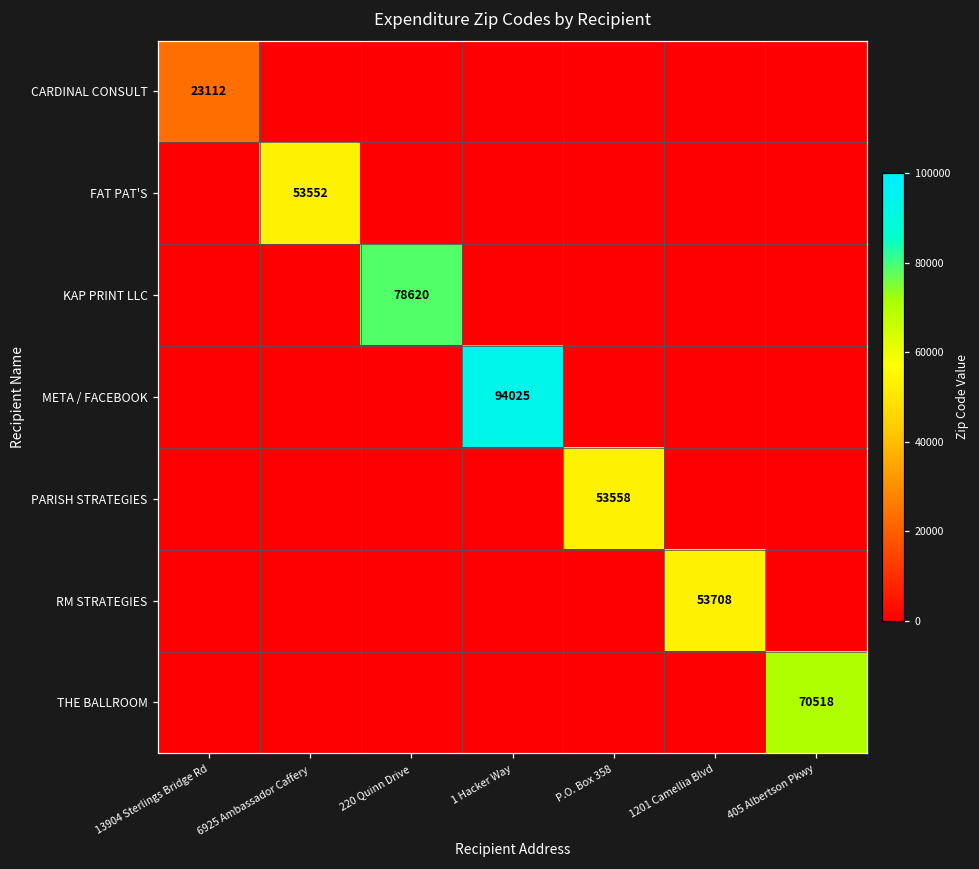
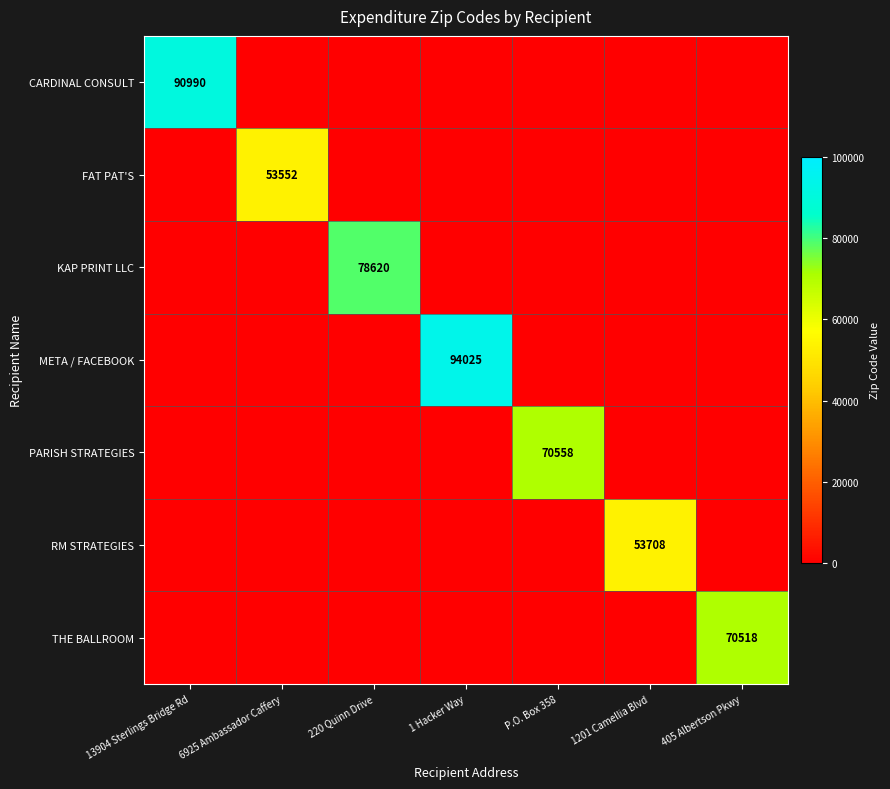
  {
    "CARDINAL CONSULT": {
-     "13904 Sterlings Bridge Rd": 23112
+     "13904 Sterlings Bridge Rd": 90990
    },
    "FAT PAT'S": {
      "6925 Ambassador Caffery": 53552
    },
    "KAP PRINT LLC": {
      "220 Quinn Drive": 78620
    },
    "META / FACEBOOK": {
      "1 Hacker Way": 94025
    },
    "PARISH STRATEGIES": {
-     "P.O. Box 358": 53558
+     "P.O. Box 358": 70558
    },
    "RM STRATEGIES": {
      "1201 Camellia Blvd": 53708
    },
    "THE BALLROOM": {
      "405 Albertson Pkwy": 70518
    }
  }
